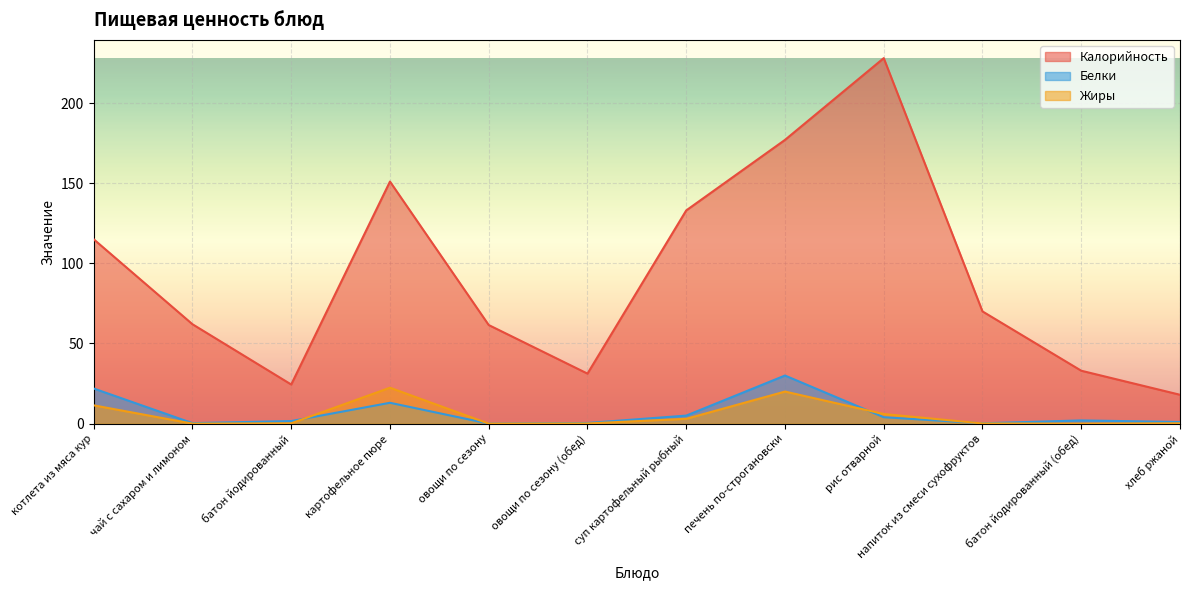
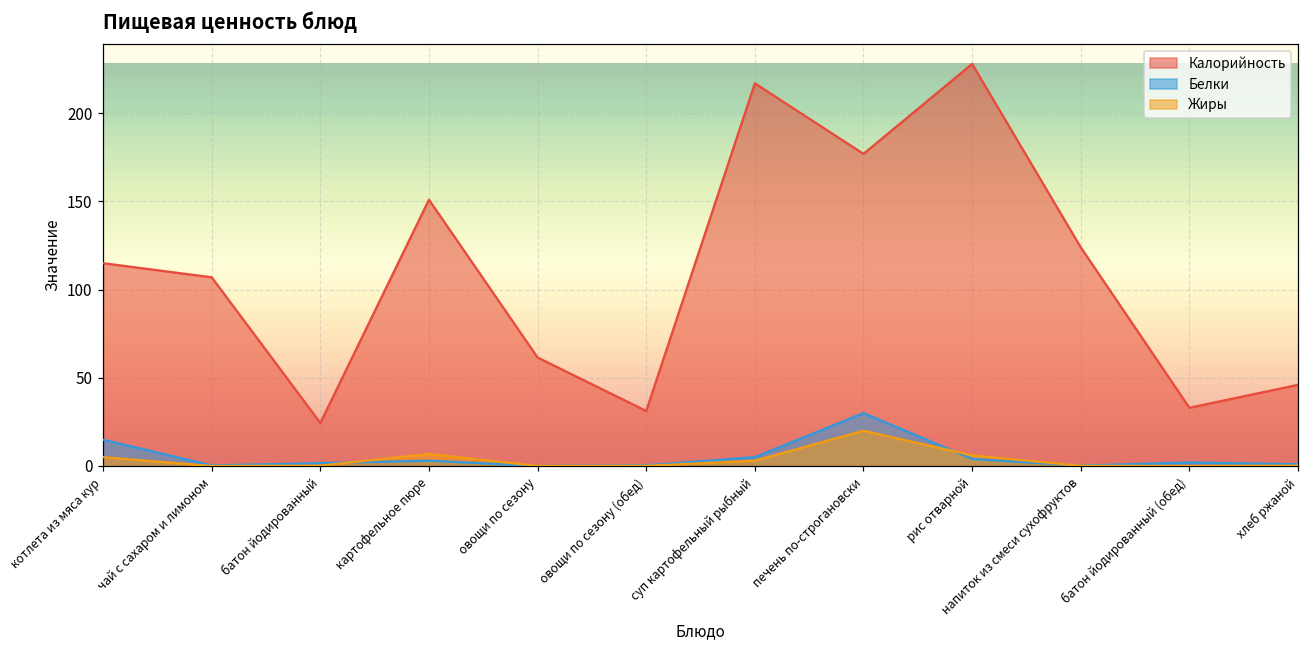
  {
    "Калорийность": {
      "котлета из мяса кур": 115,
-     "чай с сахаром и лимоном": 62,
+     "чай с сахаром и лимоном": 107,
      "батон йодированный": 24,
      "картофельное пюре": 151,
      "овощи по сезону": 62,
      "овощи по сезону (обед)": 31,
-     "суп картофельный рыбный": 133,
+     "суп картофельный рыбный": 217,
      "печень по-строгановски": 177,
      "рис отварной": 228,
-     "напиток из смеси сухофруктов": 70,
+     "напиток из смеси сухофруктов": 124,
      "батон йодированный (обед)": 33,
-     "хлеб ржаной": 18
+     "хлеб ржаной": 46
    },
    "Белки": {
-     "котлета из мяса кур": 22,
-     "картофельное пюре": 13,
+     "котлета из мяса кур": 15,
+     "картофельное пюре": 3,
      "суп картофельный рыбный": 5,
      "печень по-строгановски": 30,
      "рис отварной": 4,
      "батон йодированный (обед)": 2
    },
    "Жиры": {
-     "котлета из мяса кур": 11,
-     "картофельное пюре": 22,
+     "котлета из мяса кур": 5,
+     "картофельное пюре": 7,
      "суп картофельный рыбный": 3,
      "печень по-строгановски": 20,
      "рис отварной": 6,
      "батон йодированный (обед)": 0
    }
  }
